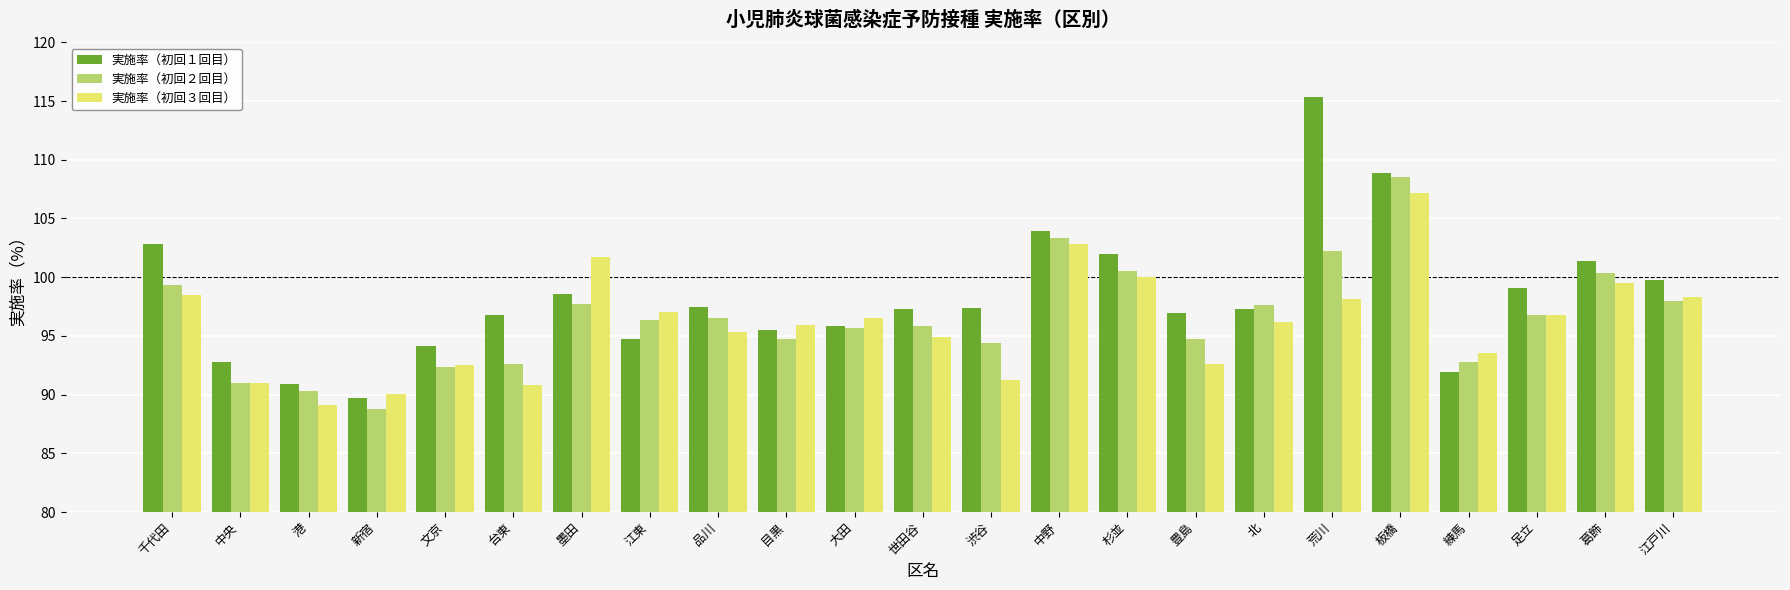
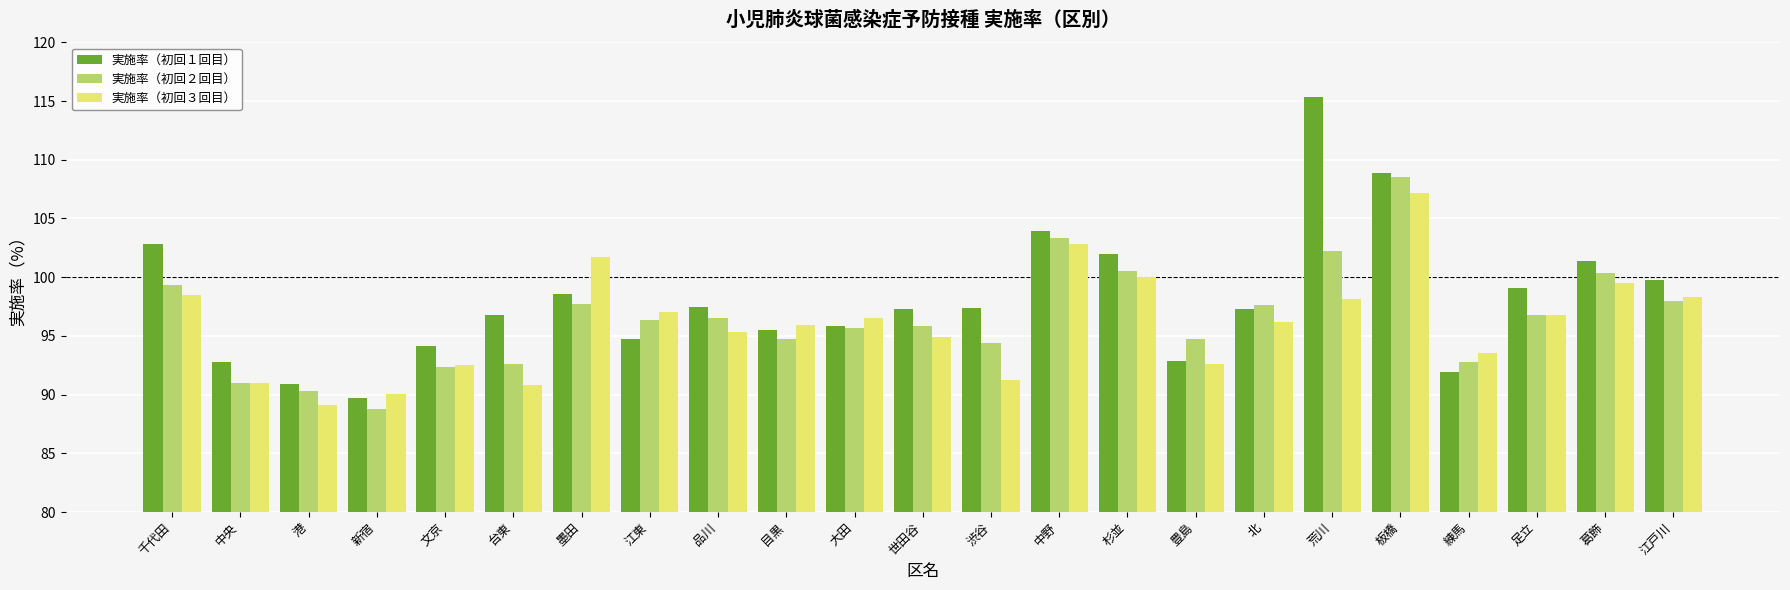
  {
    "実施率（初回１回目）": {
      "千代田": 102.8,
      "中央": 92.7,
      "港": 90.9,
      "新宿": 89.7,
      "文京": 94.2,
      "台東": 96.8,
      "墨田": 98.5,
      "江東": 94.8,
      "品川": 97.5,
      "目黒": 95.5,
      "大田": 95.8,
      "世田谷": 97.3,
      "渋谷": 97.4,
      "中野": 103.9,
      "杉並": 102.0,
-     "豊島": 96.9,
+     "豊島": 92.9,
      "北": 97.3,
      "荒川": 115.3,
      "板橋": 108.8,
      "練馬": 91.9,
      "足立": 99.1,
      "葛飾": 101.4,
      "江戸川": 99.7
    }
  }
